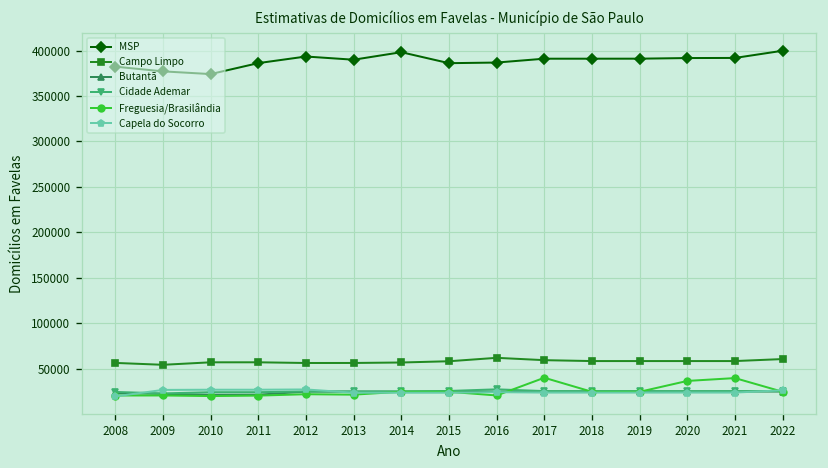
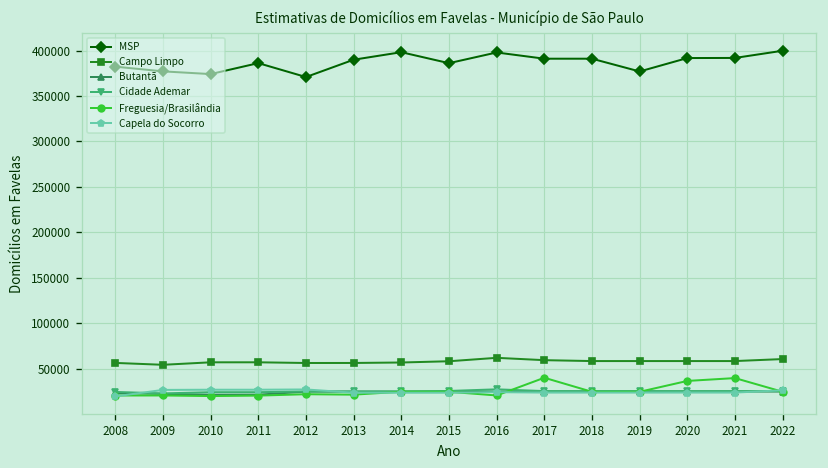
  {
    "MSP": {
      "2011": 390000,
-     "2012": 390000,
+     "2012": 370000,
      "2013": 390000,
      "2014": 400000,
      "2015": 390000,
-     "2016": 390000,
+     "2016": 400000,
      "2017": 390000,
      "2018": 390000,
-     "2019": 390000,
+     "2019": 380000,
      "2020": 390000,
      "2021": 390000,
      "2022": 400000
    },
    "Freguesia/Brasilândia": {
      "2016": 20000,
      "2017": 40000,
      "2020": 40000,
      "2021": 40000
    },
    "Capela do Socorro": {
      "2009": 30000
    }
  }
